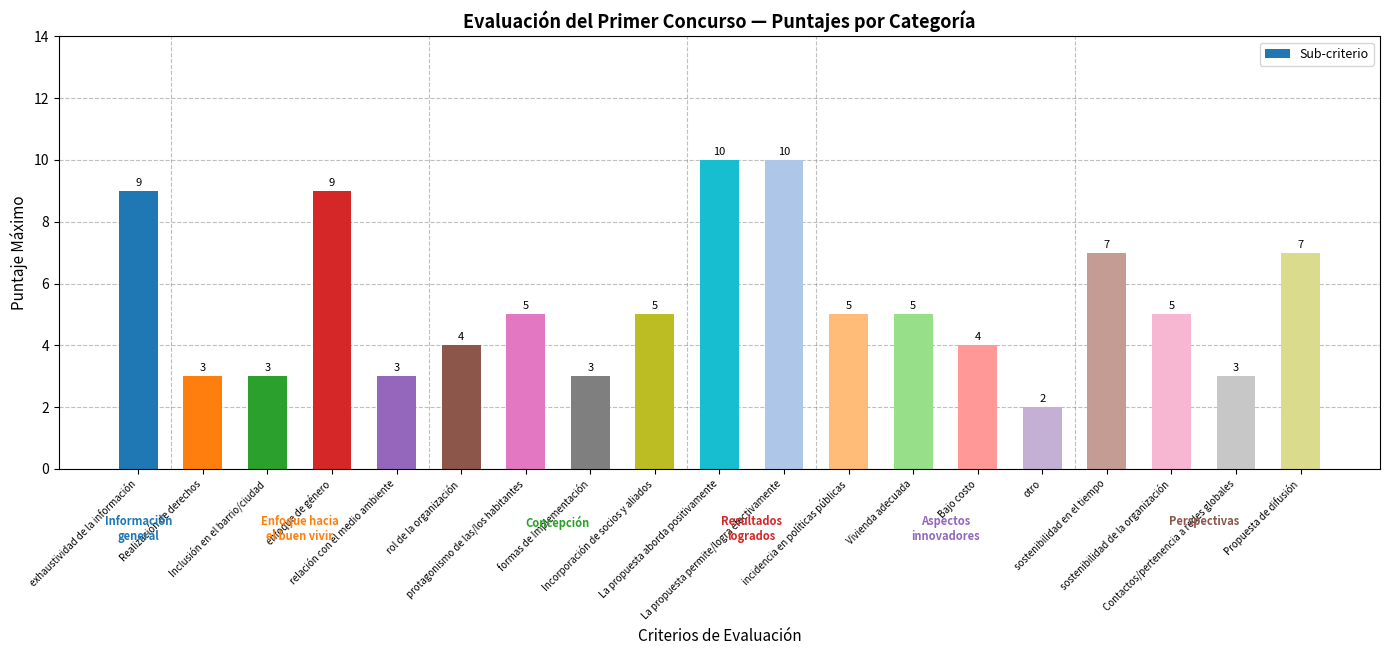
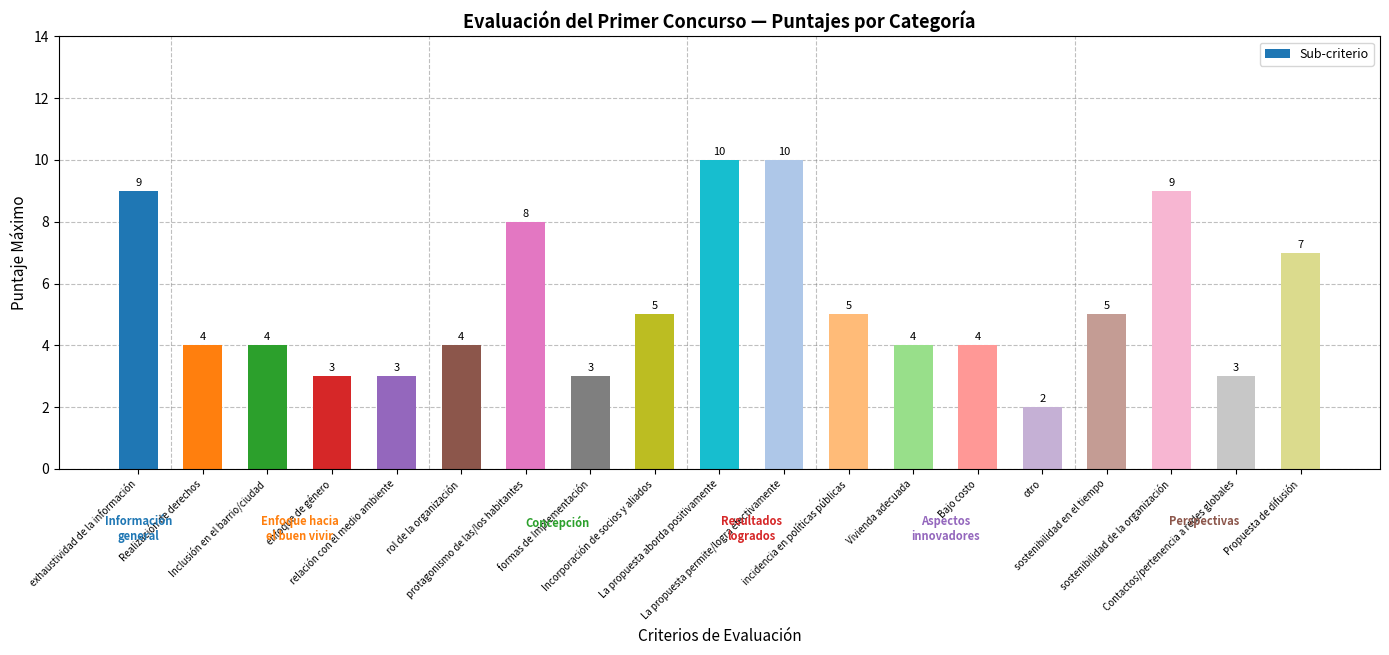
  {
    "exhaustividad de la información": 9,
-   "Realización de derechos": 3,
-   "Inclusión en el barrio/ciudad": 3,
-   "enfoque de género": 9,
+   "Realización de derechos": 4,
+   "Inclusión en el barrio/ciudad": 4,
+   "enfoque de género": 3,
    "relación con el medio ambiente": 3,
    "rol de la organización": 4,
-   "protagonismo de las/los habitantes": 5,
+   "protagonismo de las/los habitantes": 8,
    "formas de Implementación": 3,
    "Incorporación de socios y aliados": 5,
    "La propuesta aborda positivamente": 10,
    "La propuesta permite/logra efectivamente": 10,
    "incidencia en políticas públicas": 5,
-   "Vivienda adecuada": 5,
+   "Vivienda adecuada": 4,
    "Bajo costo": 4,
    "otro": 2,
-   "sostenibilidad en el tiempo": 7,
-   "sostenibilidad de la organización": 5,
+   "sostenibilidad en el tiempo": 5,
+   "sostenibilidad de la organización": 9,
    "Contactos/pertenencia a redes globales": 3,
    "Propuesta de difusión": 7
  }
